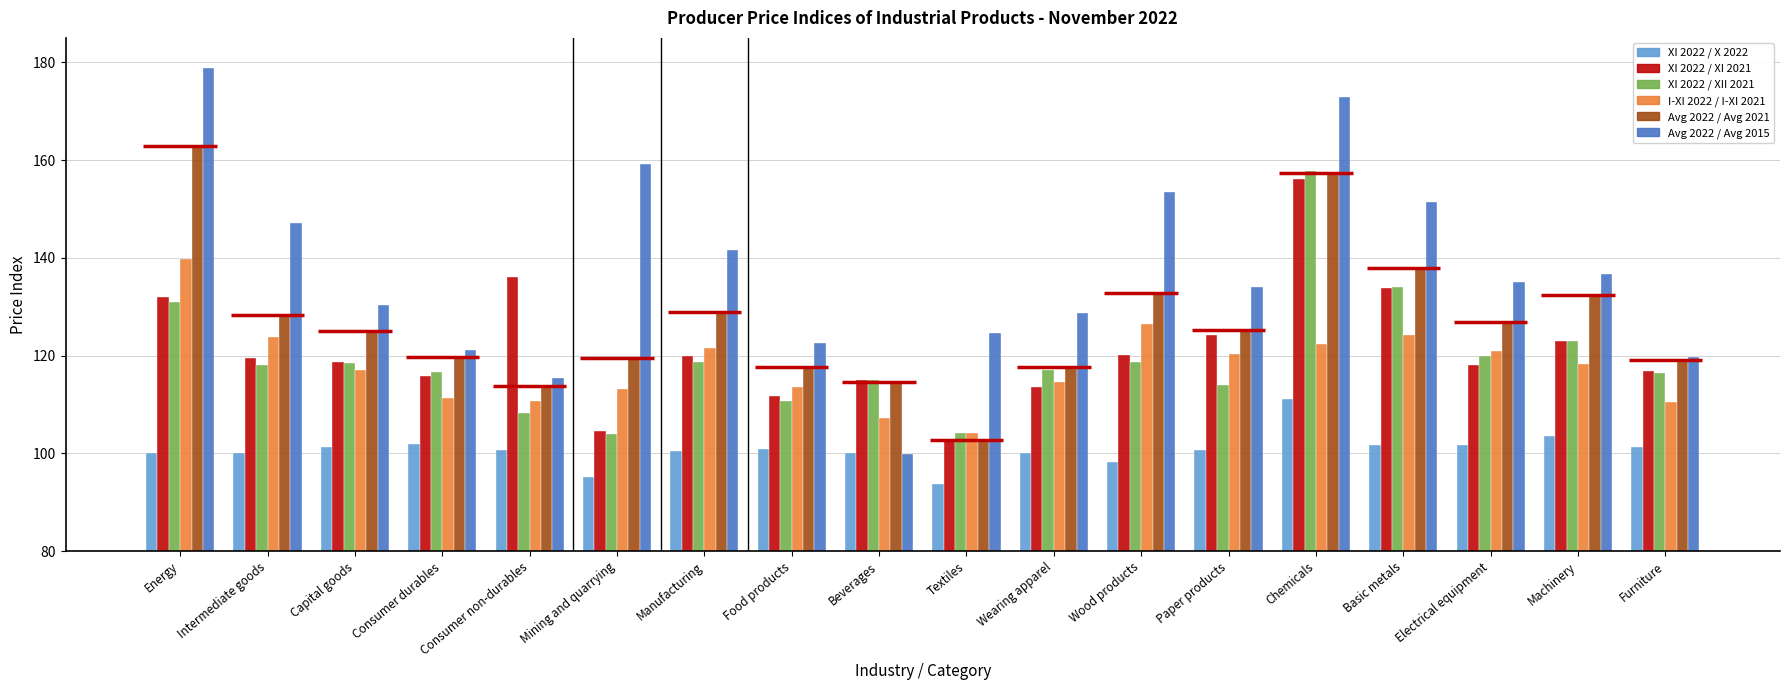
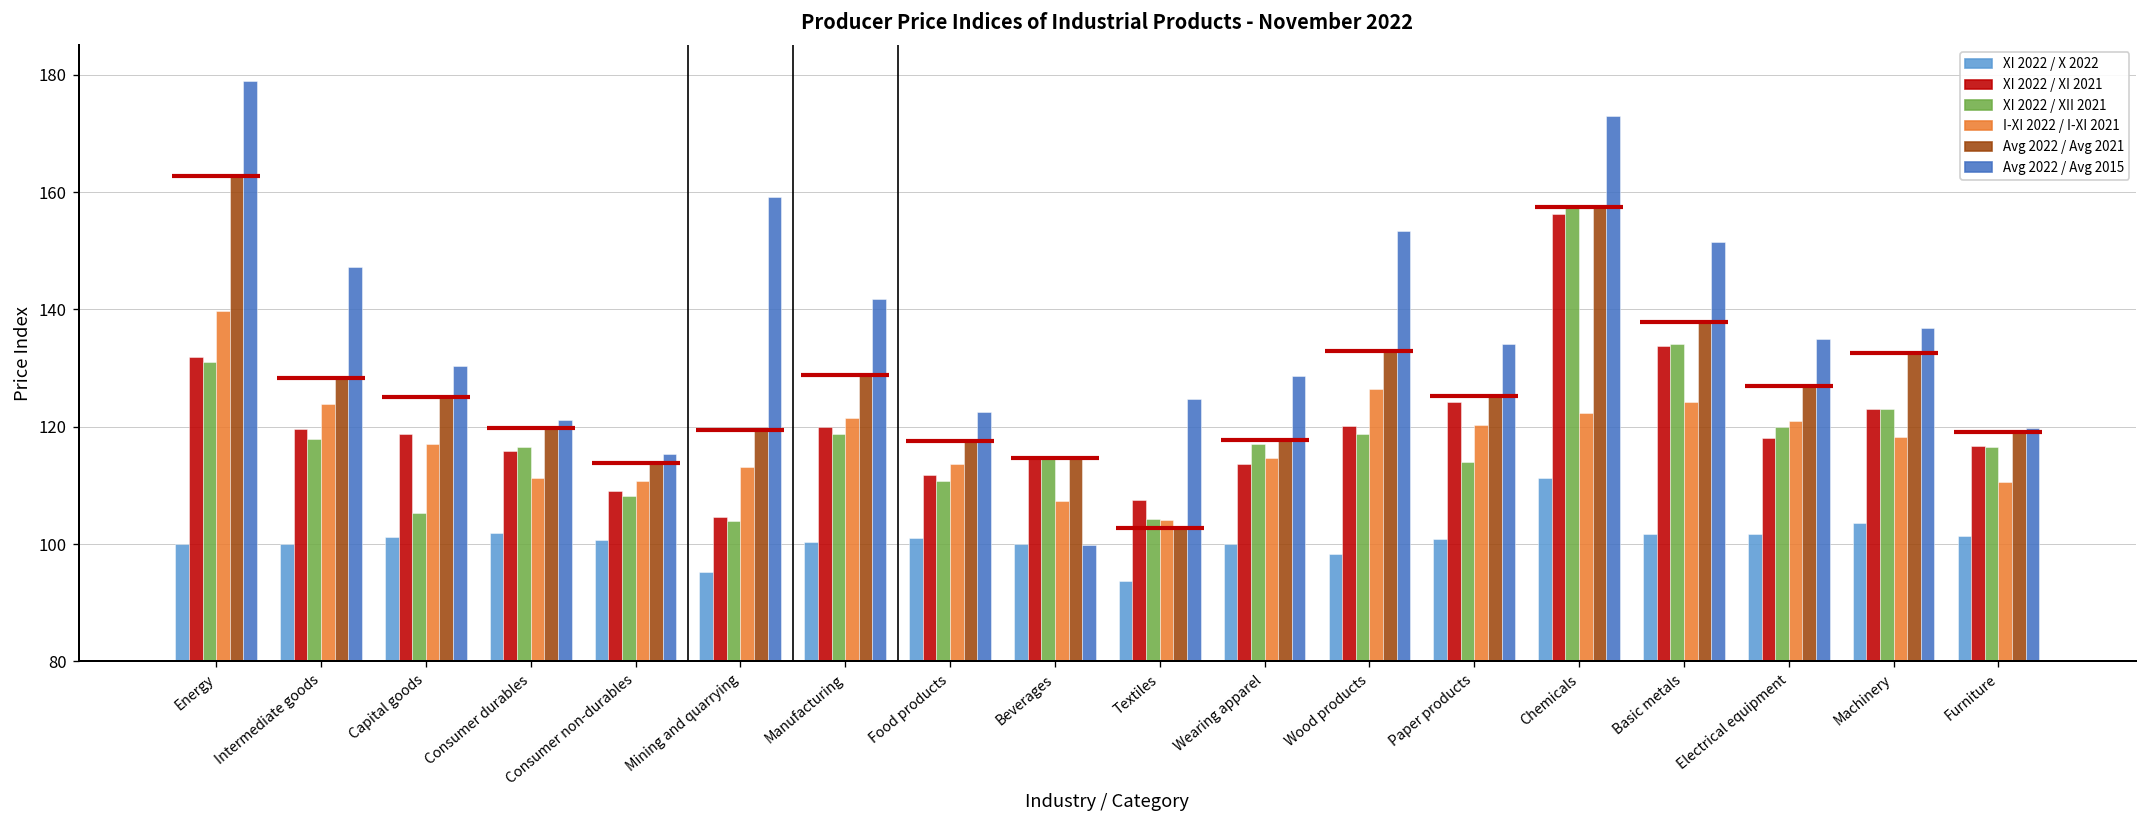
  {
    "XI 2022 / XI 2021": {
      "Energy": 132,
      "Intermediate goods": 120,
      "Capital goods": 119,
      "Consumer durables": 116,
-     "Consumer non-durables": 136,
+     "Consumer non-durables": 109,
      "Mining and quarrying": 105,
      "Manufacturing": 120,
      "Food products": 112,
      "Beverages": 115,
-     "Textiles": 103,
+     "Textiles": 108,
      "Wearing apparel": 114,
      "Wood products": 120,
      "Paper products": 124,
      "Chemicals": 156,
      "Basic metals": 134,
      "Electrical equipment": 118,
      "Machinery": 123,
      "Furniture": 117
    },
    "XI 2022 / XII 2021": {
      "Energy": 131,
      "Intermediate goods": 118,
-     "Capital goods": 119,
+     "Capital goods": 105,
      "Consumer durables": 117,
      "Consumer non-durables": 108,
      "Mining and quarrying": 104,
      "Manufacturing": 119,
      "Food products": 111,
      "Beverages": 115,
      "Textiles": 104,
      "Wearing apparel": 117,
      "Wood products": 119,
      "Paper products": 114,
      "Chemicals": 158,
      "Basic metals": 134,
      "Electrical equipment": 120,
      "Machinery": 123,
      "Furniture": 117
    },
    "I-XI 2022 / I-XI 2021": {
      "Energy": 140,
      "Intermediate goods": 124,
      "Capital goods": 117,
      "Consumer durables": 111,
      "Consumer non-durables": 111,
      "Mining and quarrying": 113,
      "Manufacturing": 122,
      "Food products": 114,
      "Beverages": 107,
      "Textiles": 104,
      "Wearing apparel": 115,
      "Wood products": 126,
      "Paper products": 120,
      "Chemicals": 122,
      "Basic metals": 124,
      "Electrical equipment": 121,
      "Machinery": 118,
      "Furniture": 111
    },
    "Avg 2022 / Avg 2021": {
      "Energy": 163,
      "Intermediate goods": 128,
      "Capital goods": 125,
      "Consumer durables": 120,
      "Consumer non-durables": 114,
      "Mining and quarrying": 120,
      "Manufacturing": 129,
      "Food products": 118,
      "Beverages": 115,
      "Textiles": 103,
      "Wearing apparel": 118,
      "Wood products": 133,
      "Paper products": 125,
      "Chemicals": 157,
      "Basic metals": 138,
      "Electrical equipment": 127,
      "Machinery": 133,
      "Furniture": 119
    }
  }
